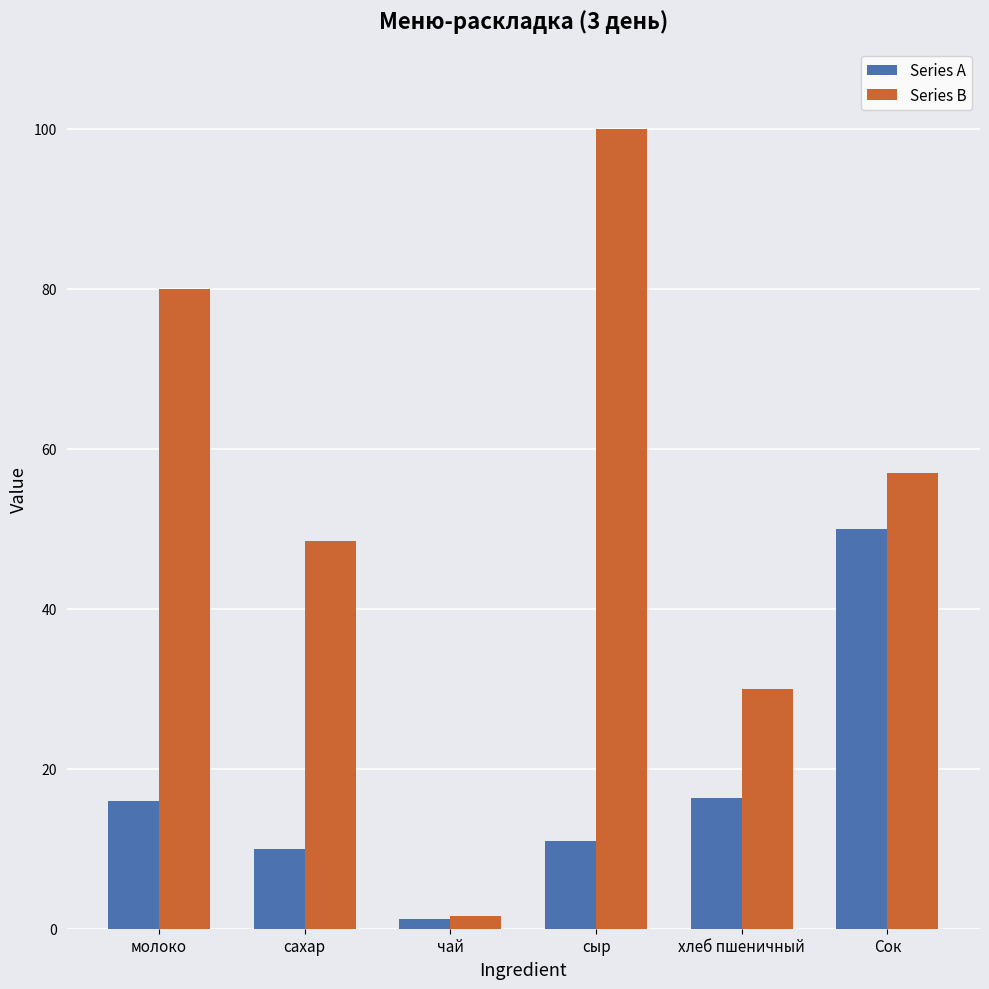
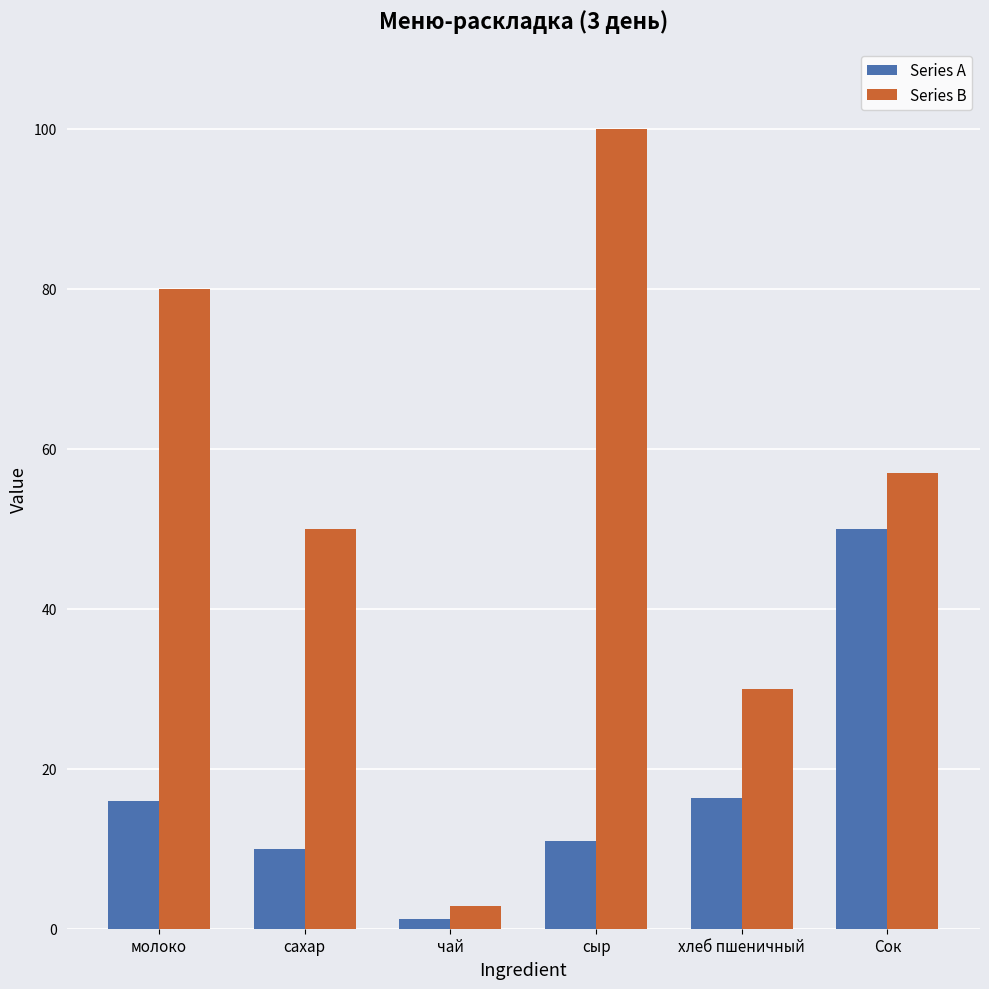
  {
    "Series A": {
      "молоко": 16,
      "сахар": 10,
      "чай": 1,
      "сыр": 11,
      "хлеб пшеничный": 16,
      "Сок": 50
    },
    "Series B": {
      "молоко": 80,
-     "сахар": 49,
-     "чай": 2,
+     "сахар": 50,
+     "чай": 3,
      "сыр": 100,
      "хлеб пшеничный": 30,
      "Сок": 57
    }
  }
